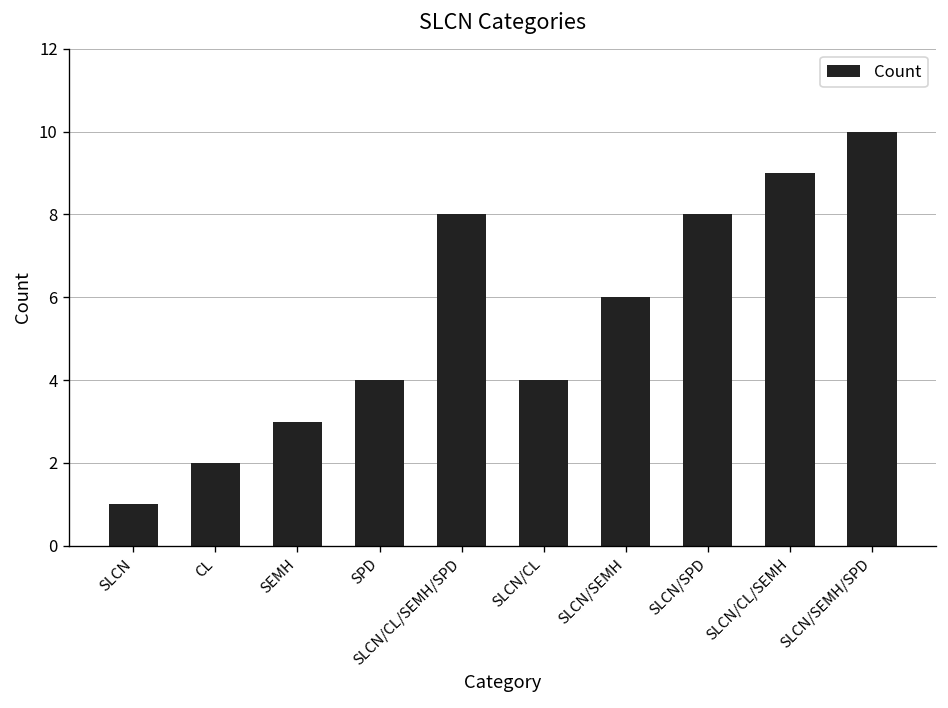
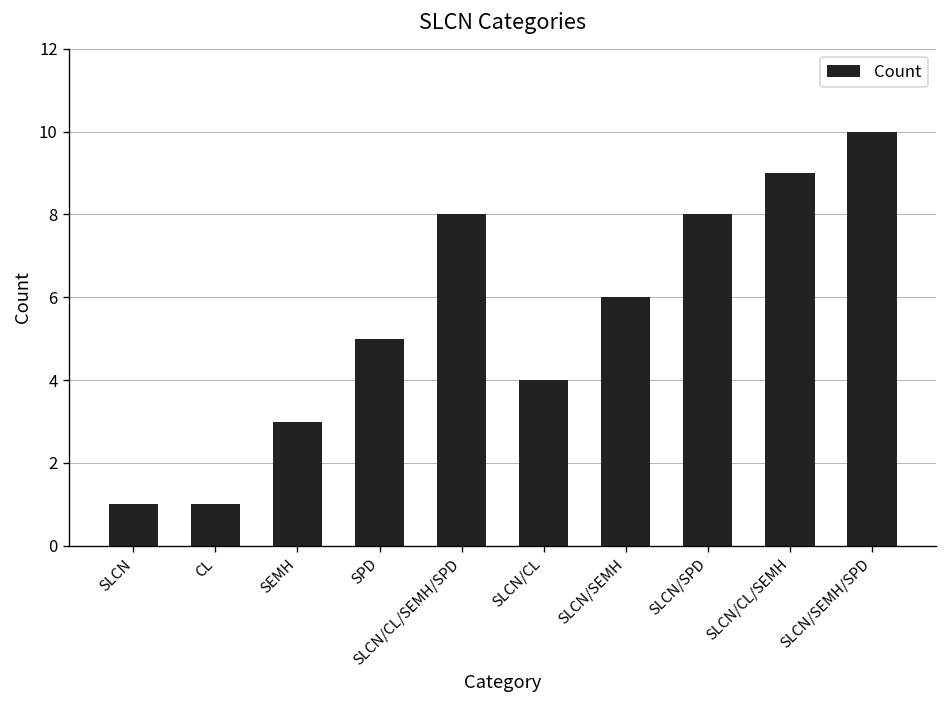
  {
    "SLCN": 1,
-   "CL": 2,
+   "CL": 1,
    "SEMH": 3,
-   "SPD": 4,
+   "SPD": 5,
    "SLCN/CL/SEMH/SPD": 8,
    "SLCN/CL": 4,
    "SLCN/SEMH": 6,
    "SLCN/SPD": 8,
    "SLCN/CL/SEMH": 9,
    "SLCN/SEMH/SPD": 10
  }
